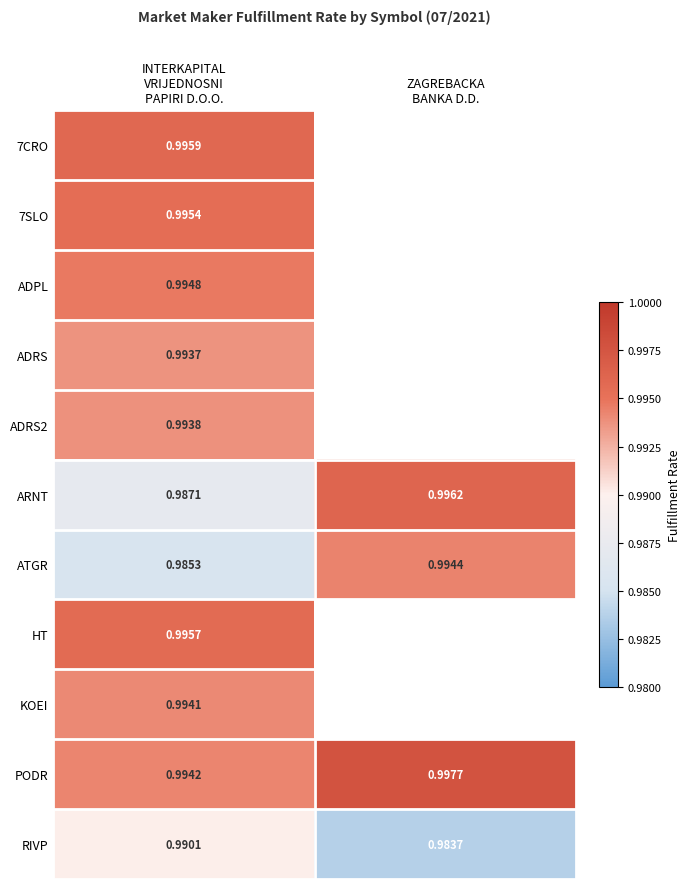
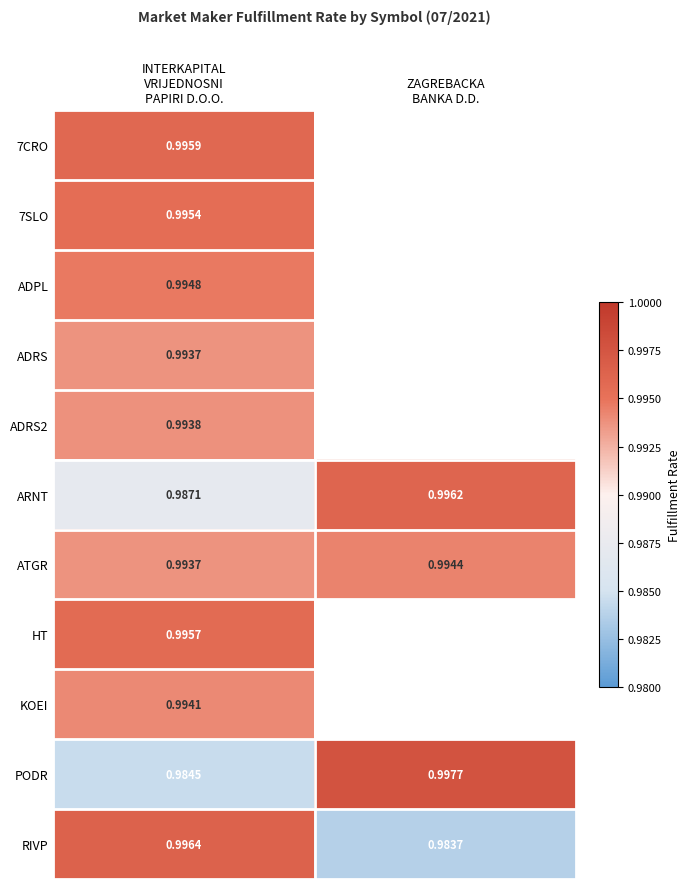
  {
    "7CRO": {
      "INTERKAPITAL VRIJEDNOSNI PAPIRI D.O.O.": 0.9959
    },
    "7SLO": {
      "INTERKAPITAL VRIJEDNOSNI PAPIRI D.O.O.": 0.9954
    },
    "ADPL": {
      "INTERKAPITAL VRIJEDNOSNI PAPIRI D.O.O.": 0.9948
    },
    "ADRS": {
      "INTERKAPITAL VRIJEDNOSNI PAPIRI D.O.O.": 0.9937
    },
    "ADRS2": {
      "INTERKAPITAL VRIJEDNOSNI PAPIRI D.O.O.": 0.9938
    },
    "ARNT": {
      "INTERKAPITAL VRIJEDNOSNI PAPIRI D.O.O.": 0.9871,
      "ZAGREBACKA BANKA D.D.": 0.9962
    },
    "ATGR": {
-     "INTERKAPITAL VRIJEDNOSNI PAPIRI D.O.O.": 0.9853,
+     "INTERKAPITAL VRIJEDNOSNI PAPIRI D.O.O.": 0.9937,
      "ZAGREBACKA BANKA D.D.": 0.9944
    },
    "HT": {
      "INTERKAPITAL VRIJEDNOSNI PAPIRI D.O.O.": 0.9957
    },
    "KOEI": {
      "INTERKAPITAL VRIJEDNOSNI PAPIRI D.O.O.": 0.9941
    },
    "PODR": {
-     "INTERKAPITAL VRIJEDNOSNI PAPIRI D.O.O.": 0.9942,
+     "INTERKAPITAL VRIJEDNOSNI PAPIRI D.O.O.": 0.9845,
      "ZAGREBACKA BANKA D.D.": 0.9977
    },
    "RIVP": {
-     "INTERKAPITAL VRIJEDNOSNI PAPIRI D.O.O.": 0.9901,
+     "INTERKAPITAL VRIJEDNOSNI PAPIRI D.O.O.": 0.9964,
      "ZAGREBACKA BANKA D.D.": 0.9837
    }
  }
